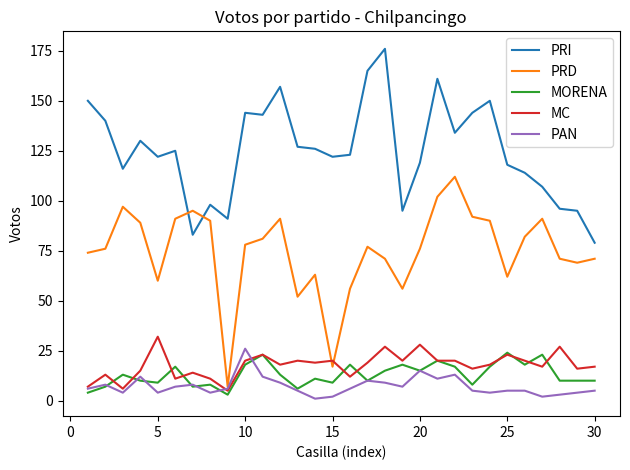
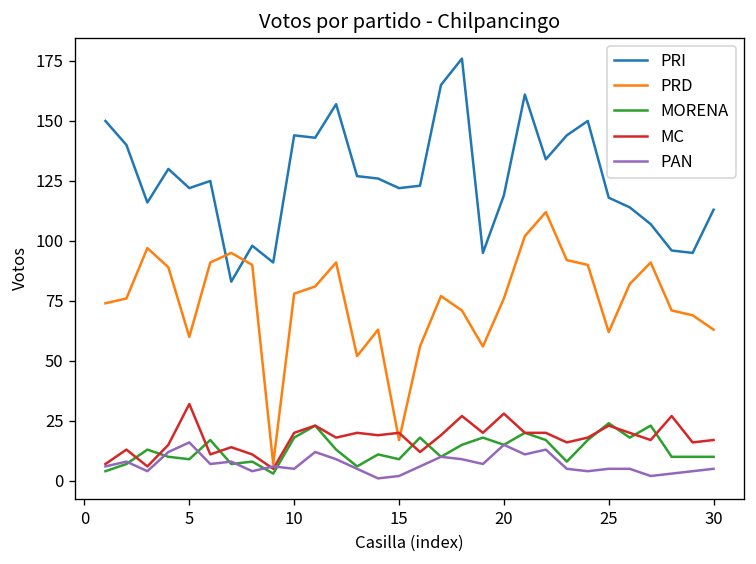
  {
    "PRI": {
      "5": 122,
      "10": 144,
      "15": 122,
      "20": 119,
      "25": 118,
-     "30": 79
+     "30": 113
    },
    "PRD": {
      "5": 60,
      "10": 78,
      "15": 17,
      "20": 76,
      "25": 62,
-     "30": 71
+     "30": 63
    },
    "MORENA": {
      "5": 9,
      "10": 18,
      "15": 9,
      "30": 10
    },
    "MC": {
      "5": 32,
      "10": 20,
      "15": 20,
      "20": 28,
      "30": 17
    },
    "PAN": {
-     "5": 4,
-     "10": 26,
+     "5": 16,
+     "10": 5,
      "15": 2,
      "25": 5,
      "30": 5
    }
  }
